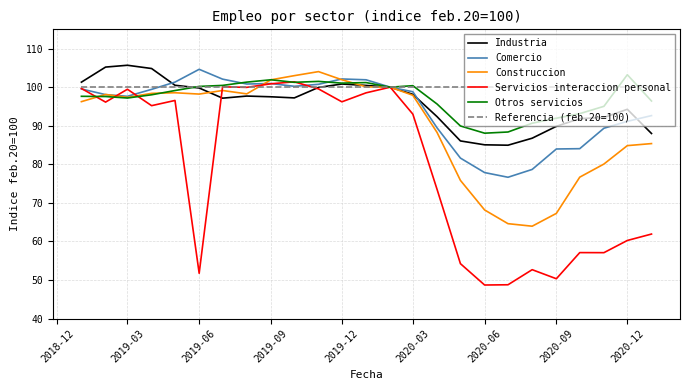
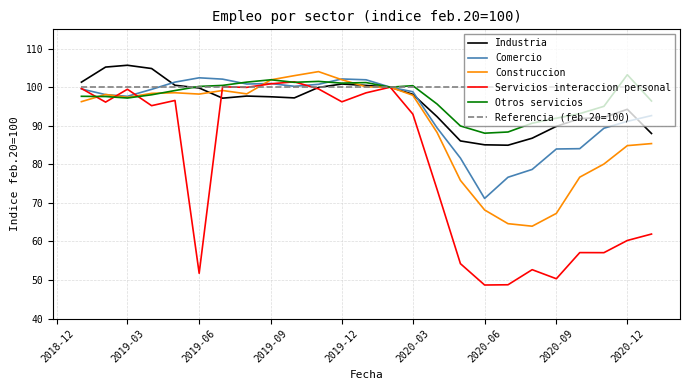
  {
    "Industria": {
      "2019-03": 106,
      "2019-09": 98,
      "2020-06": 85
    },
    "Comercio": {
-     "2019-06": 105,
-     "2020-06": 78,
+     "2019-06": 102,
+     "2020-06": 71,
      "2020-09": 84
    },
    "Construccion": {
      "2019-06": 98,
      "2020-06": 68,
      "2020-09": 67,
      "2020-12": 85
    },
    "Servicios interaccion personal": {
      "2019-06": 52,
      "2019-12": 96,
      "2020-03": 93,
      "2020-06": 49,
      "2020-09": 50,
      "2020-12": 60
    },
    "Otros servicios": {
      "2020-06": 88
    },
    "Referencia (feb.20=100)": {
      "2019-09": 100,
      "2019-12": 100
    }
  }
